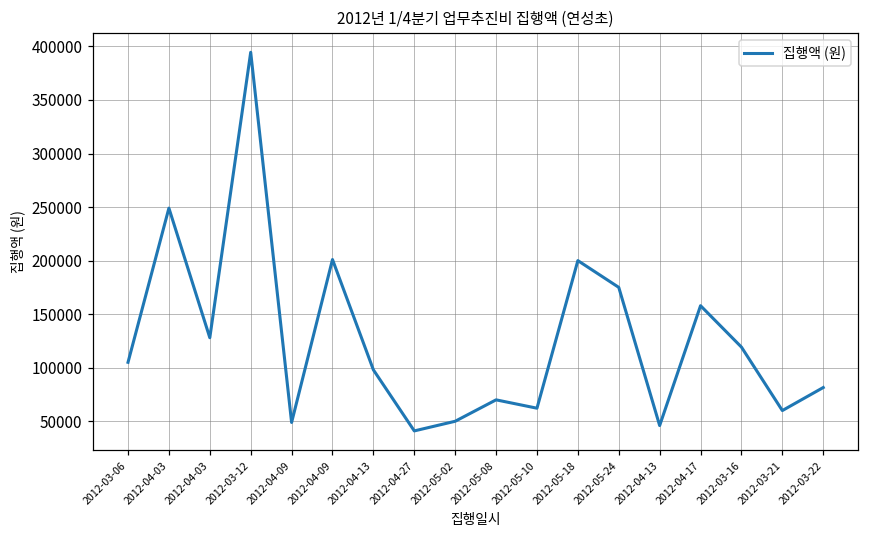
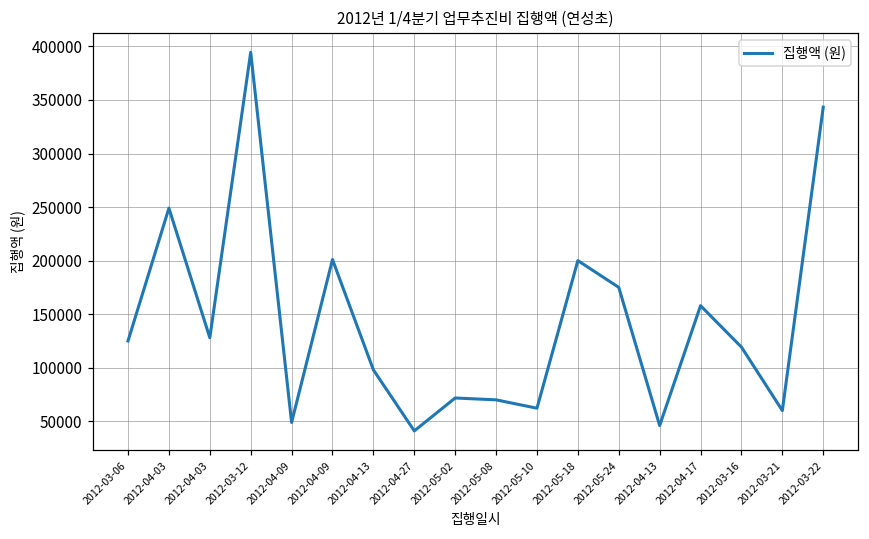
  {
-   "2012-03-06": 110000,
+   "2012-03-06": 130000,
    "2012-03-12": 390000,
    "2012-04-27": 40000,
-   "2012-05-02": 50000,
+   "2012-05-02": 70000,
    "2012-05-08": 70000,
    "2012-05-10": 60000,
    "2012-05-18": 200000,
    "2012-05-24": 180000,
    "2012-04-17": 160000,
    "2012-03-16": 120000,
    "2012-03-21": 60000,
-   "2012-03-22": 80000
+   "2012-03-22": 340000
  }
